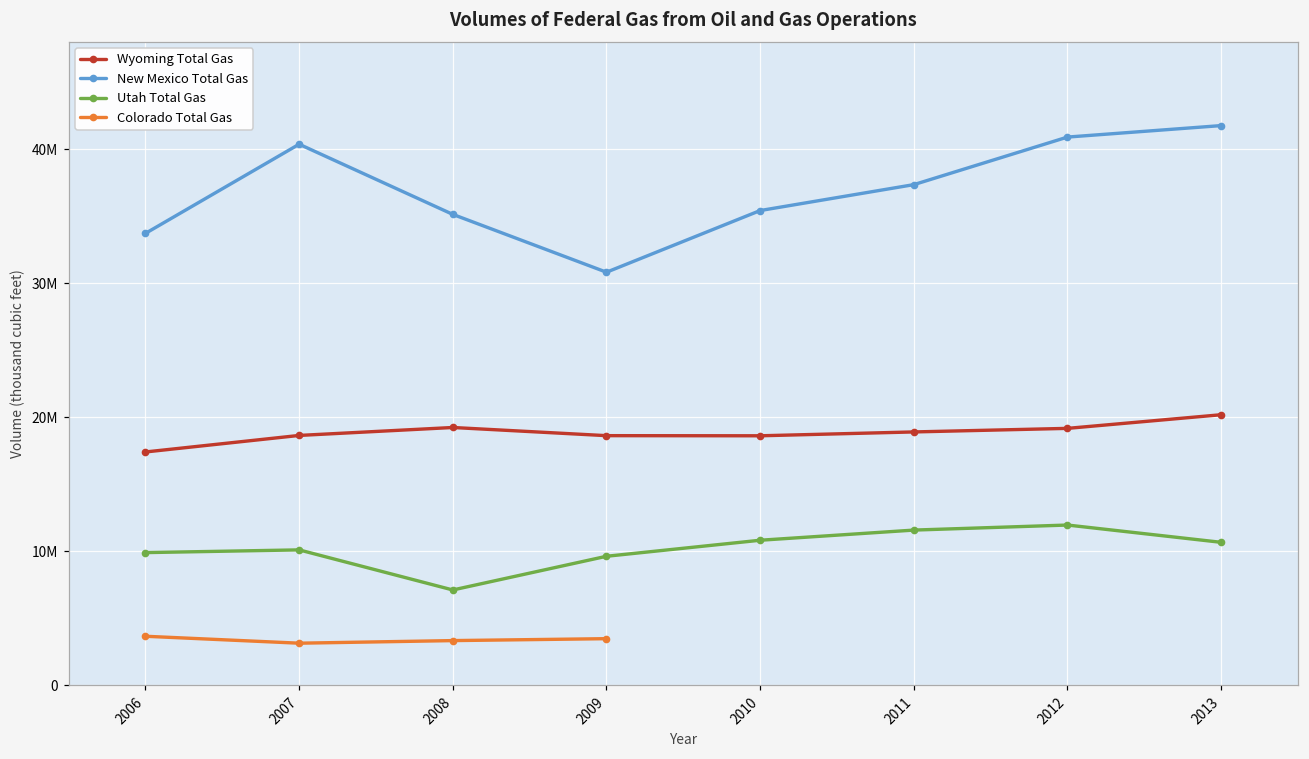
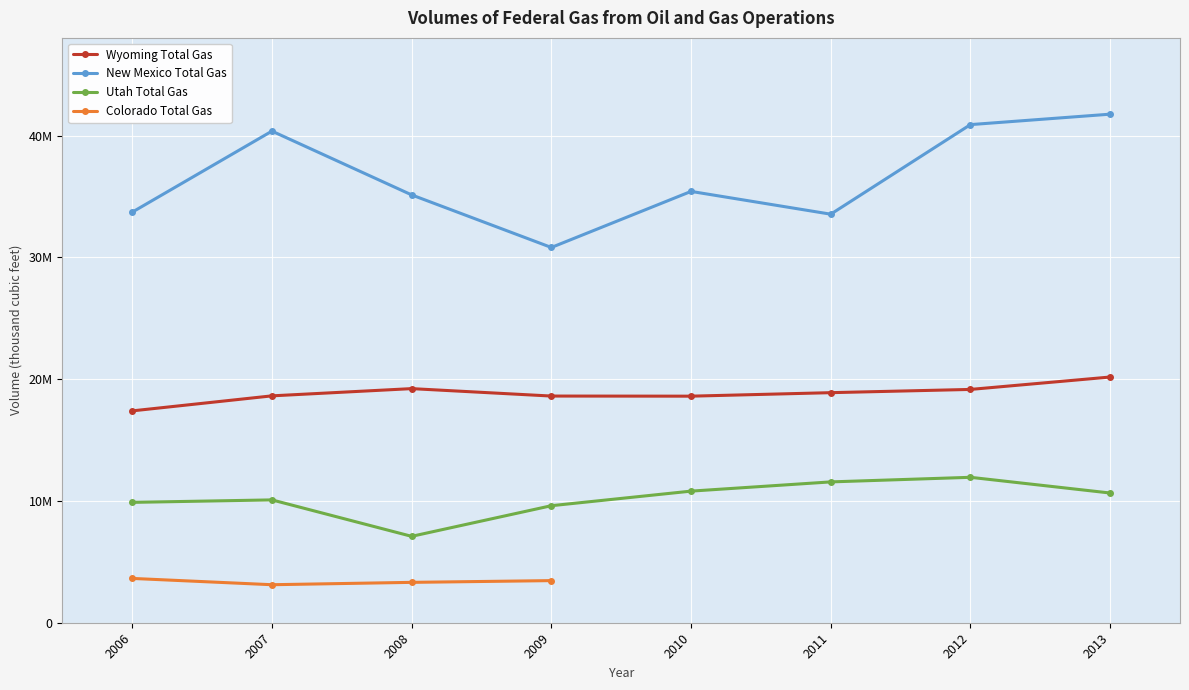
  {
    "Wyoming Total Gas": {
      "2006": 17400000,
      "2007": 18600000,
      "2008": 19200000,
      "2009": 18600000,
      "2010": 18600000,
      "2011": 18900000,
      "2012": 19200000,
      "2013": 20200000
    },
    "New Mexico Total Gas": {
      "2006": 33700000,
      "2007": 40400000,
      "2008": 35100000,
      "2009": 30800000,
      "2010": 35400000,
-     "2011": 37400000,
+     "2011": 33600000,
      "2012": 40900000,
      "2013": 41800000
    },
    "Utah Total Gas": {
      "2006": 9900000,
      "2007": 10100000,
      "2008": 7100000,
      "2009": 9600000,
      "2010": 10800000,
      "2011": 11600000,
      "2012": 11900000,
      "2013": 10700000
    },
    "Colorado Total Gas": {
      "2006": 3600000,
      "2007": 3100000,
      "2008": 3300000,
      "2009": 3500000
    }
  }
